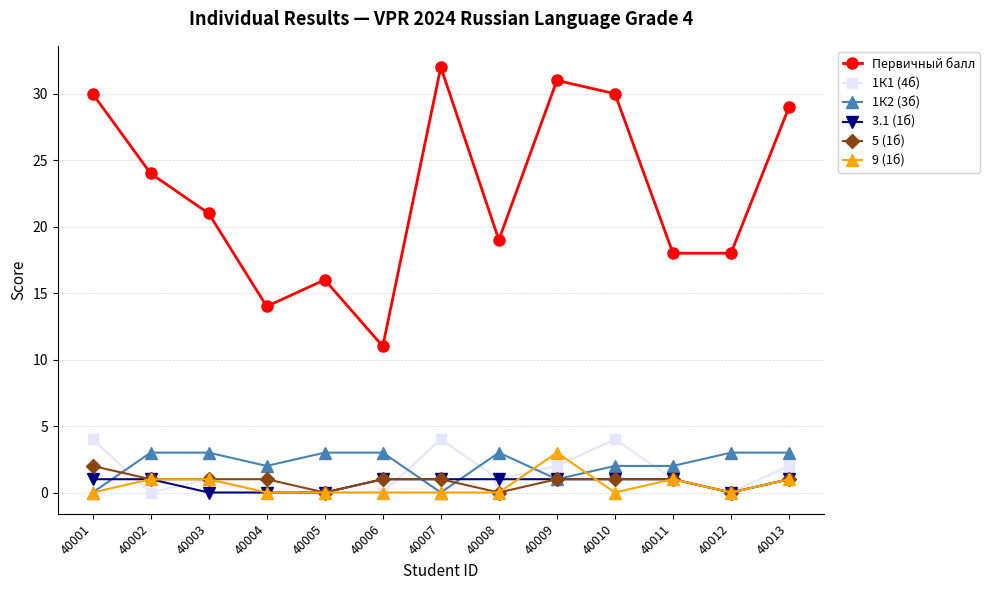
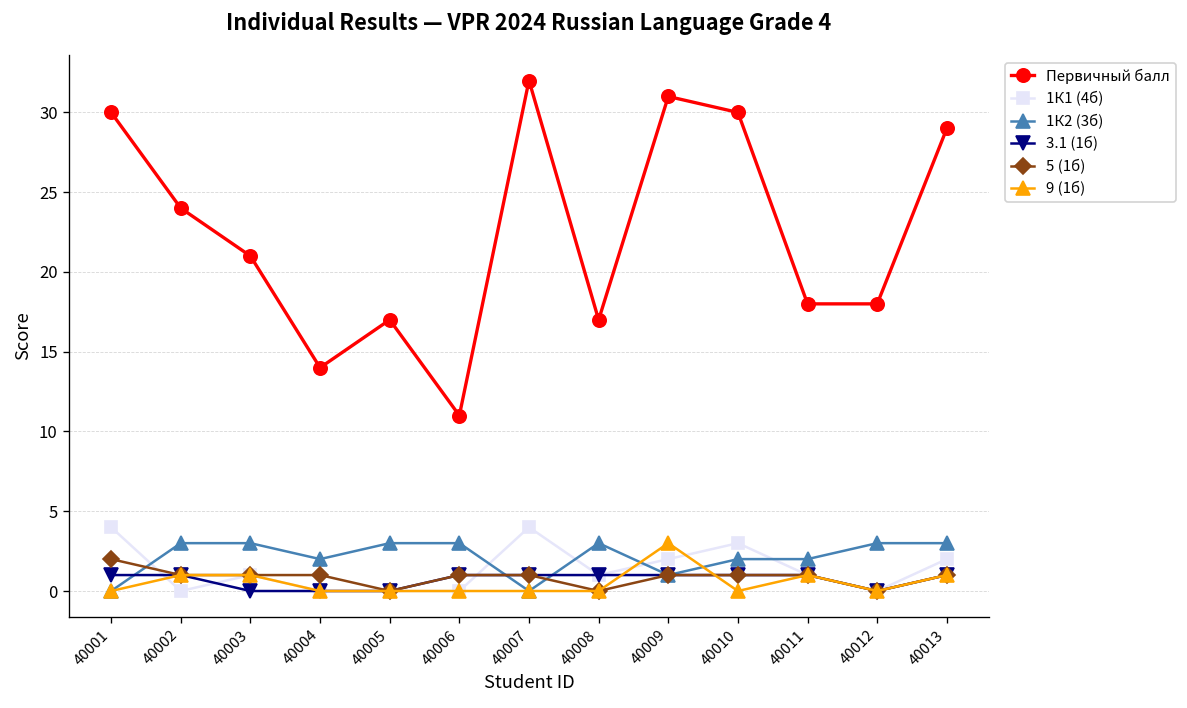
  {
    "Первичный балл": {
      "40001": 30,
      "40002": 24,
      "40003": 21,
      "40004": 14,
-     "40005": 16,
+     "40005": 17,
      "40006": 11,
      "40007": 32,
-     "40008": 19,
+     "40008": 17,
      "40009": 31,
      "40010": 30,
      "40011": 18,
      "40012": 18,
      "40013": 29
    },
    "1К1 (4б)": {
      "40001": 4,
      "40002": 0,
      "40007": 4,
      "40009": 2,
-     "40010": 4,
+     "40010": 3,
      "40013": 2
    },
    "1К2 (3б)": {
      "40002": 3,
      "40003": 3,
      "40004": 2,
      "40005": 3,
      "40006": 3,
      "40008": 3,
      "40010": 2,
      "40011": 2,
      "40012": 3,
      "40013": 3
    },
    "3.1 (1б)": {
      "40001": 1,
      "40003": 0
    },
    "5 (1б)": {
      "40001": 2,
      "40004": 1
    },
    "9 (1б)": {
      "40009": 3,
      "40010": 0
    }
  }
